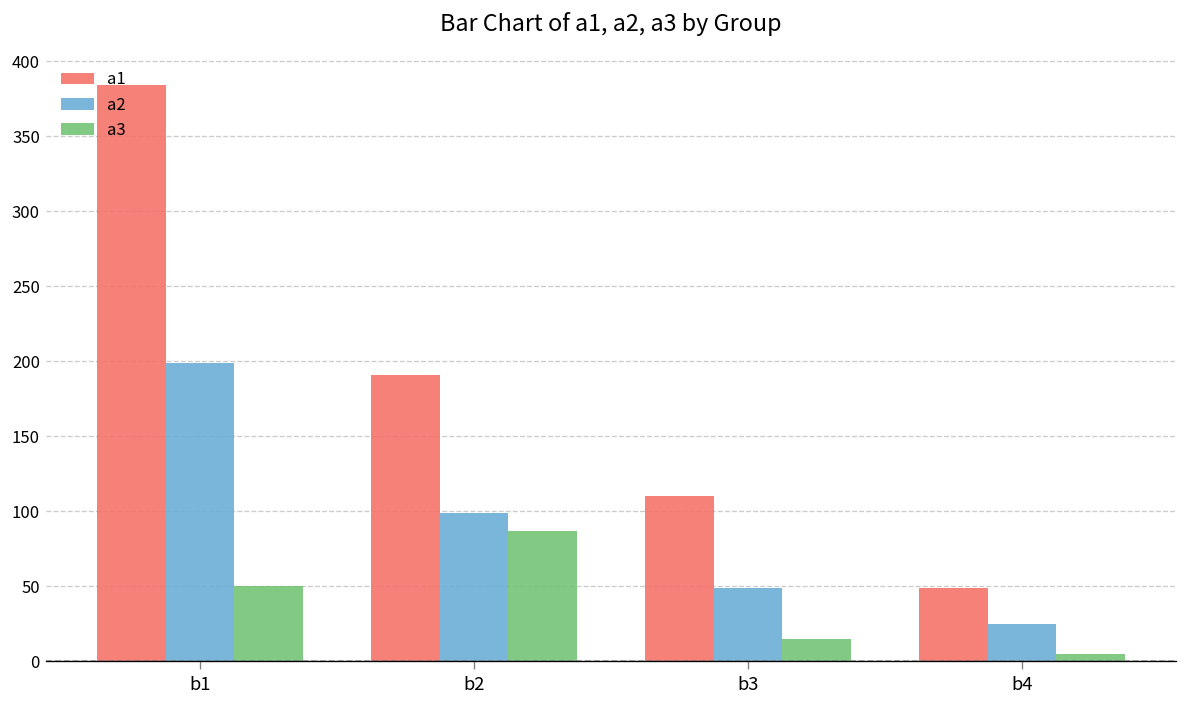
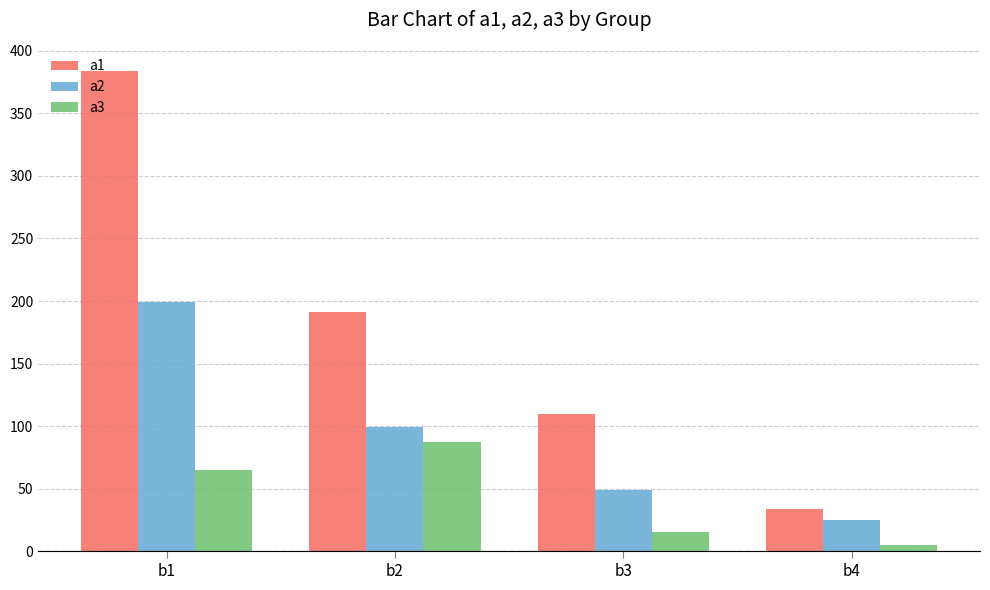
  {
    "a1": {
      "b1": 384,
      "b2": 191,
      "b3": 110,
-     "b4": 49
+     "b4": 34
    },
    "a2": {
      "b1": 199,
      "b2": 99,
      "b3": 49,
      "b4": 25
    },
    "a3": {
-     "b1": 50,
+     "b1": 65,
      "b2": 87,
      "b3": 15,
      "b4": 5
    }
  }
